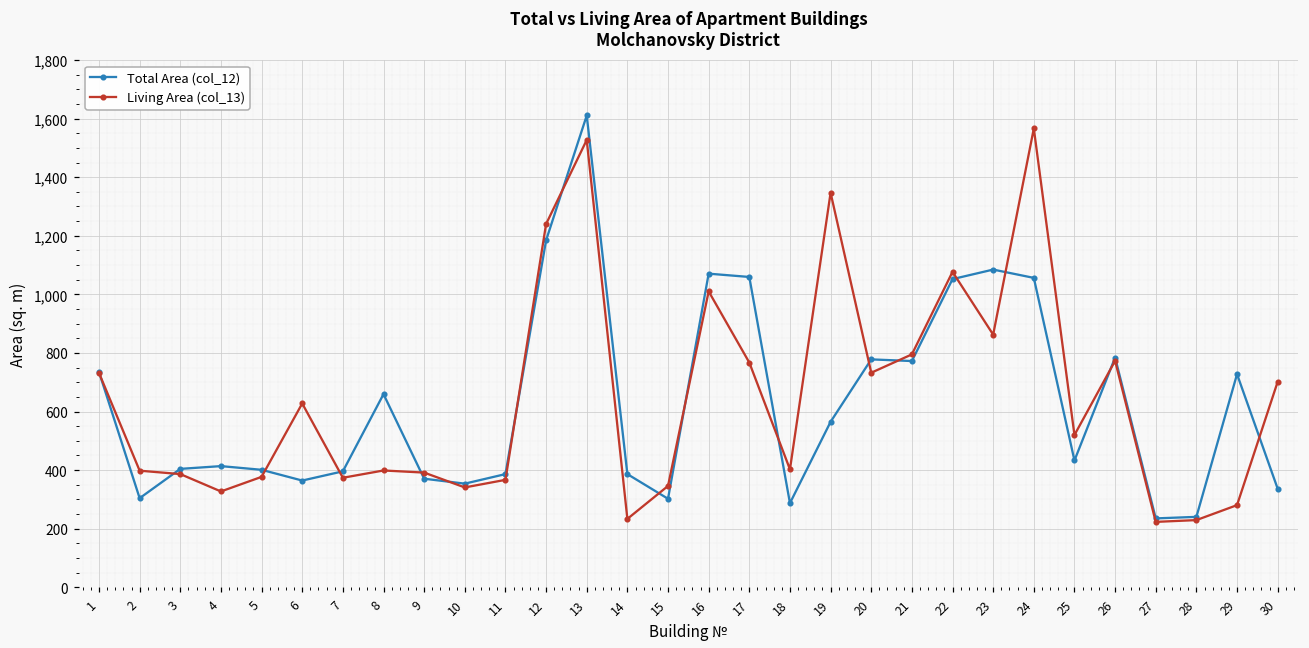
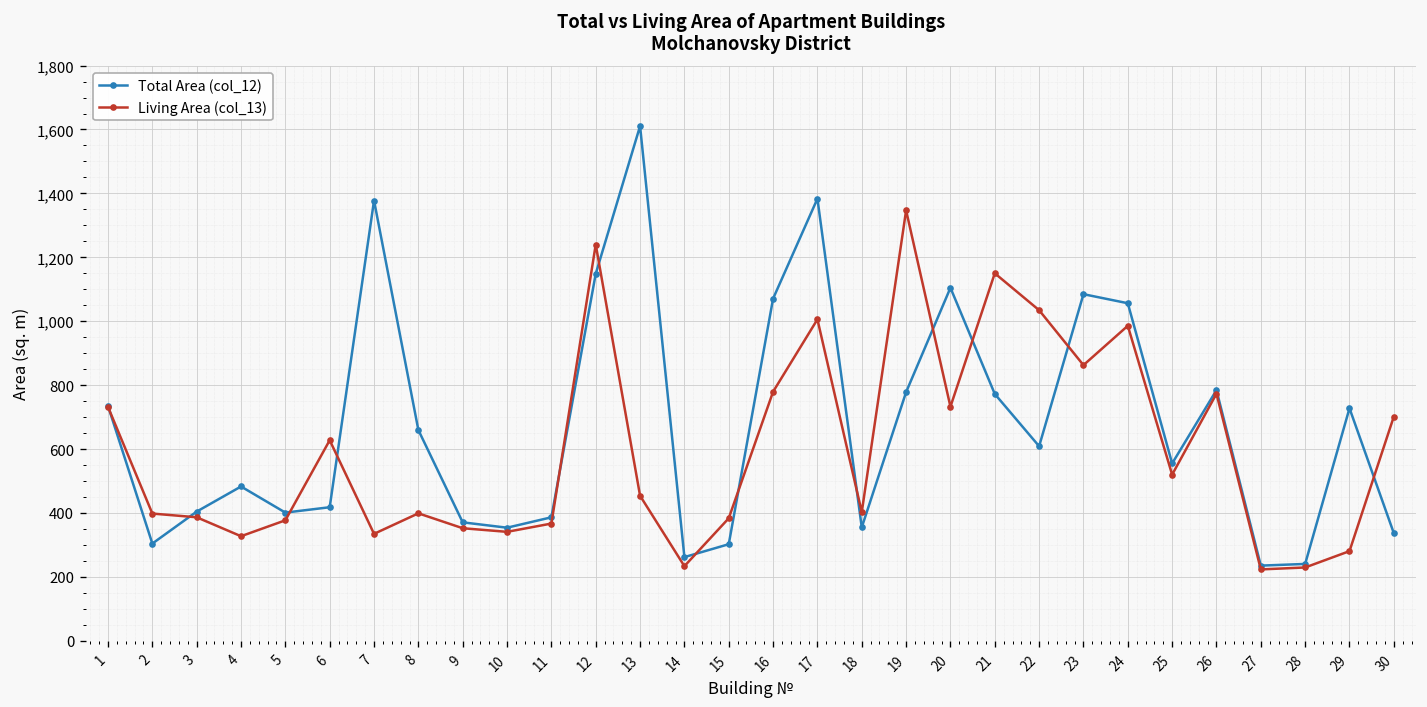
  {
    "Total Area (col_12)": {
      "2": "300",
      "3": "400",
-     "4": "410",
+     "4": "480",
      "5": "400",
-     "6": "360",
-     "7": "400",
+     "6": "420",
+     "7": "1,380",
      "8": "660",
      "9": "370",
      "10": "350",
      "11": "390",
-     "12": "1,180",
+     "12": "1,150",
      "13": "1,610",
-     "14": "390",
+     "14": "260",
      "15": "300",
      "16": "1,070",
-     "17": "1,060",
-     "18": "290",
-     "19": "560",
-     "20": "780",
+     "17": "1,380",
+     "18": "350",
+     "19": "780",
+     "20": "1,100",
      "21": "770",
-     "22": "1,050",
+     "22": "610",
      "23": "1,080",
      "24": "1,060",
-     "25": "430",
+     "25": "550",
      "26": "780",
      "27": "240",
      "28": "240",
      "29": "730",
      "30": "340"
    },
    "Living Area (col_13)": {
      "2": "400",
      "3": "390",
      "4": "330",
      "5": "380",
      "6": "630",
-     "7": "370",
+     "7": "330",
      "8": "400",
-     "9": "390",
+     "9": "350",
      "10": "340",
      "11": "370",
      "12": "1,240",
-     "13": "1,530",
+     "13": "450",
      "14": "230",
-     "15": "350",
-     "16": "1,010",
-     "17": "770",
+     "15": "380",
+     "16": "780",
+     "17": "1,010",
      "18": "400",
      "19": "1,350",
      "20": "730",
-     "21": "800",
-     "22": "1,080",
+     "21": "1,150",
+     "22": "1,030",
      "23": "860",
-     "24": "1,570",
+     "24": "990",
      "25": "520",
      "26": "770",
      "27": "220",
      "28": "230",
      "29": "280",
      "30": "700"
    }
  }
